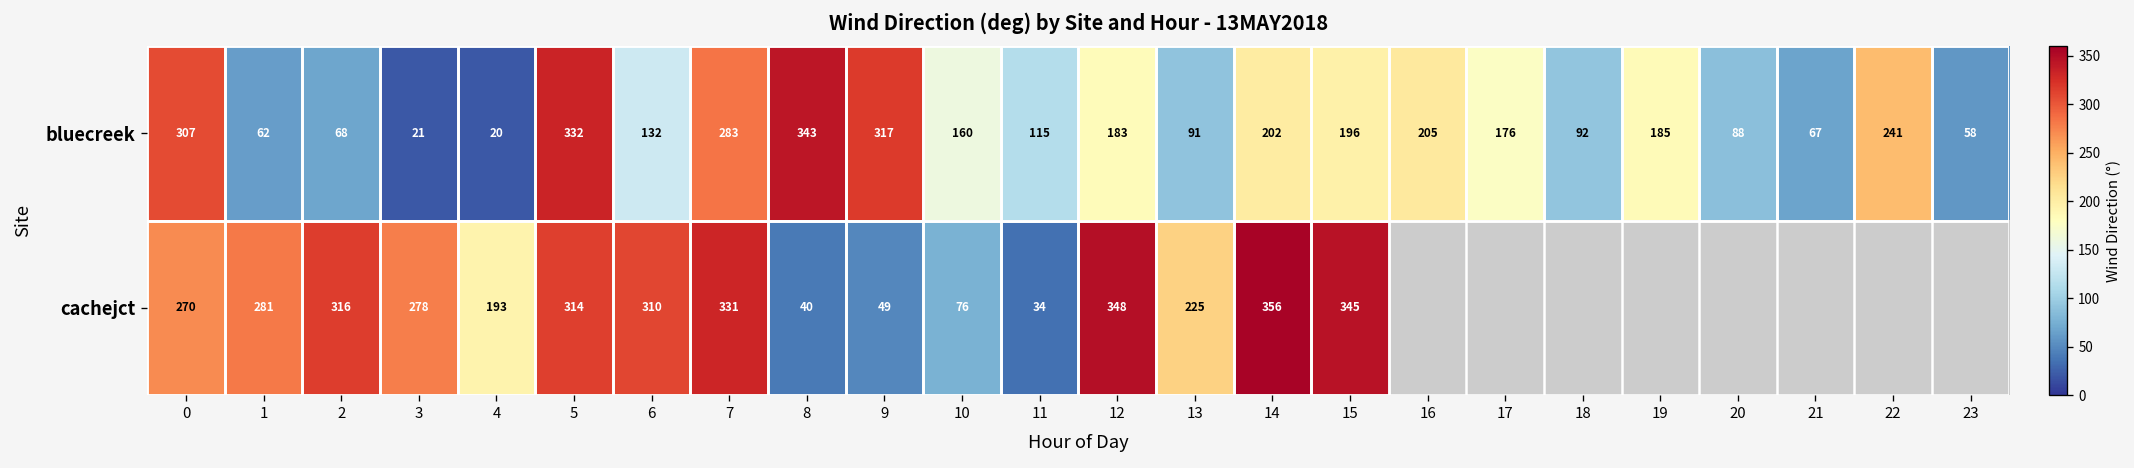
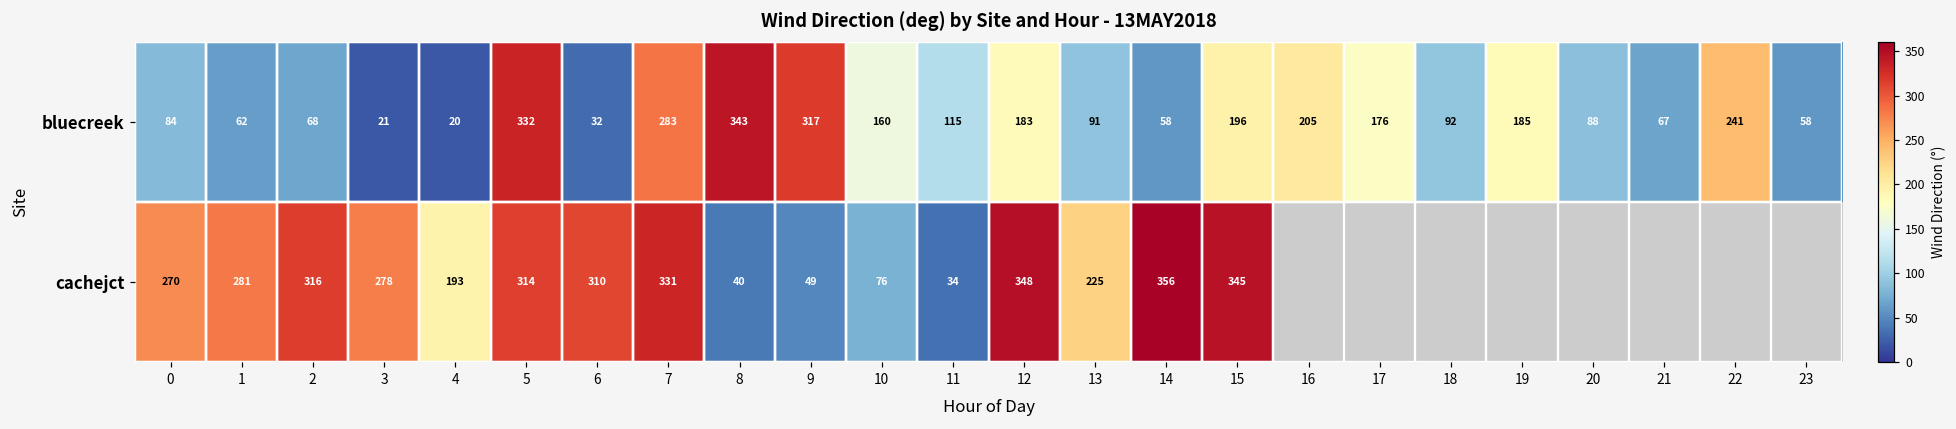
  {
    "bluecreek": {
-     "0": 307,
+     "0": 84,
      "1": 62,
      "2": 68,
      "3": 21,
      "4": 20,
      "5": 332,
-     "6": 132,
+     "6": 32,
      "7": 283,
      "8": 343,
      "9": 317,
      "10": 160,
      "11": 115,
      "12": 183,
      "13": 91,
-     "14": 202,
+     "14": 58,
      "15": 196,
      "16": 205,
      "17": 176,
      "18": 92,
      "19": 185,
      "20": 88,
      "21": 67,
      "22": 241,
      "23": 58
    },
    "cachejct": {
      "0": 270,
      "1": 281,
      "2": 316,
      "3": 278,
      "4": 193,
      "5": 314,
      "6": 310,
      "7": 331,
      "8": 40,
      "9": 49,
      "10": 76,
      "11": 34,
      "12": 348,
      "13": 225,
      "14": 356,
      "15": 345
    }
  }
